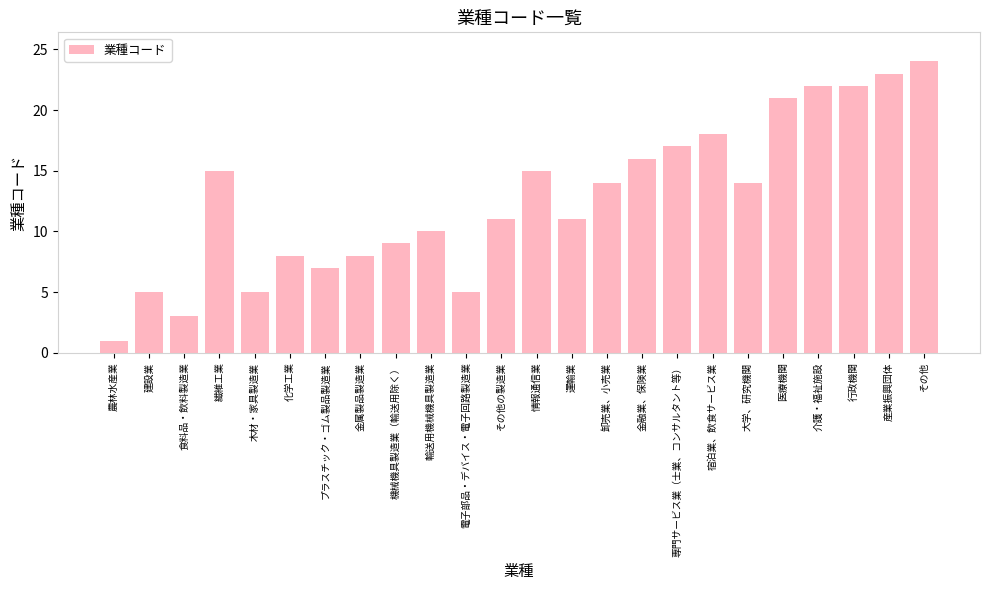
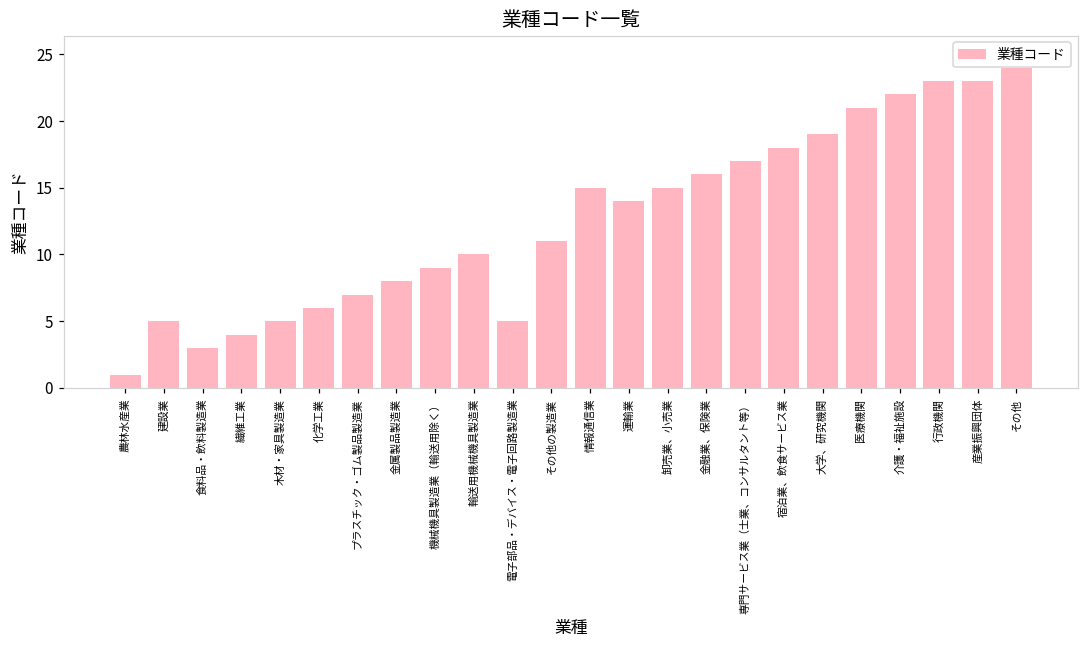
  {
    "農林水産業": 1,
    "建設業": 5,
    "食料品・飲料製造業": 3,
-   "繊維工業": 15,
+   "繊維工業": 4,
    "木材・家具製造業": 5,
-   "化学工業": 8,
+   "化学工業": 6,
    "プラスチック・ゴム製品製造業": 7,
    "金属製品製造業": 8,
    "機械機具製造業（輸送用除く）": 9,
    "輸送用機械機具製造業": 10,
    "電子部品・デバイス・電子回路製造業": 5,
    "その他の製造業": 11,
    "情報通信業": 15,
-   "運輸業": 11,
-   "卸売業、小売業": 14,
+   "運輸業": 14,
+   "卸売業、小売業": 15,
    "金融業、保険業": 16,
    "専門サービス業（士業、コンサルタント等）": 17,
    "宿泊業、飲食サービス業": 18,
-   "大学、研究機関": 14,
+   "大学、研究機関": 19,
    "医療機関": 21,
    "介護・福祉施設": 22,
-   "行政機関": 22,
+   "行政機関": 23,
    "産業振興団体": 23,
    "その他": 24
  }
